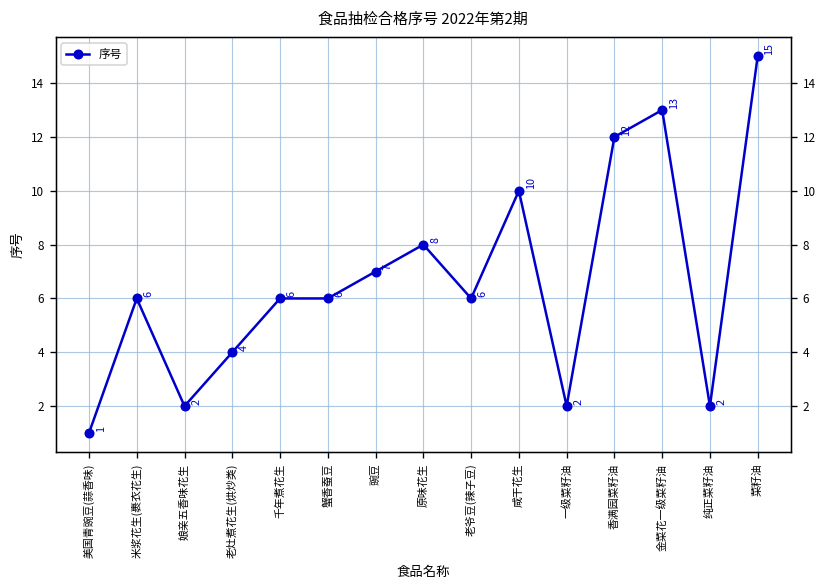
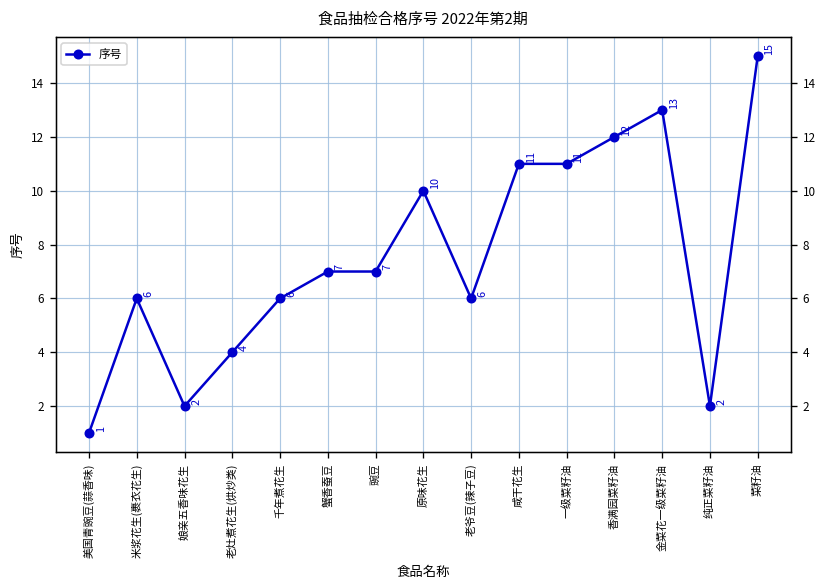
  {
    "美国青豌豆(蒜香味)": 1,
    "米浆花生(裹衣花生)": 6,
    "娘亲五香味花生": 2,
    "老灶煮花生(烘炒类)": 4,
    "千年煮花生": 6,
-   "蟹香蚕豆": 6,
+   "蟹香蚕豆": 7,
    "豌豆": 7,
-   "原味花生": 8,
+   "原味花生": 10,
    "老爷豆(辣子豆)": 6,
-   "咸干花生": 10,
-   "一级菜籽油": 2,
+   "咸干花生": 11,
+   "一级菜籽油": 11,
    "香满园菜籽油": 12,
    "金菜花一级菜籽油": 13,
    "纯正菜籽油": 2,
    "菜籽油": 15
  }
